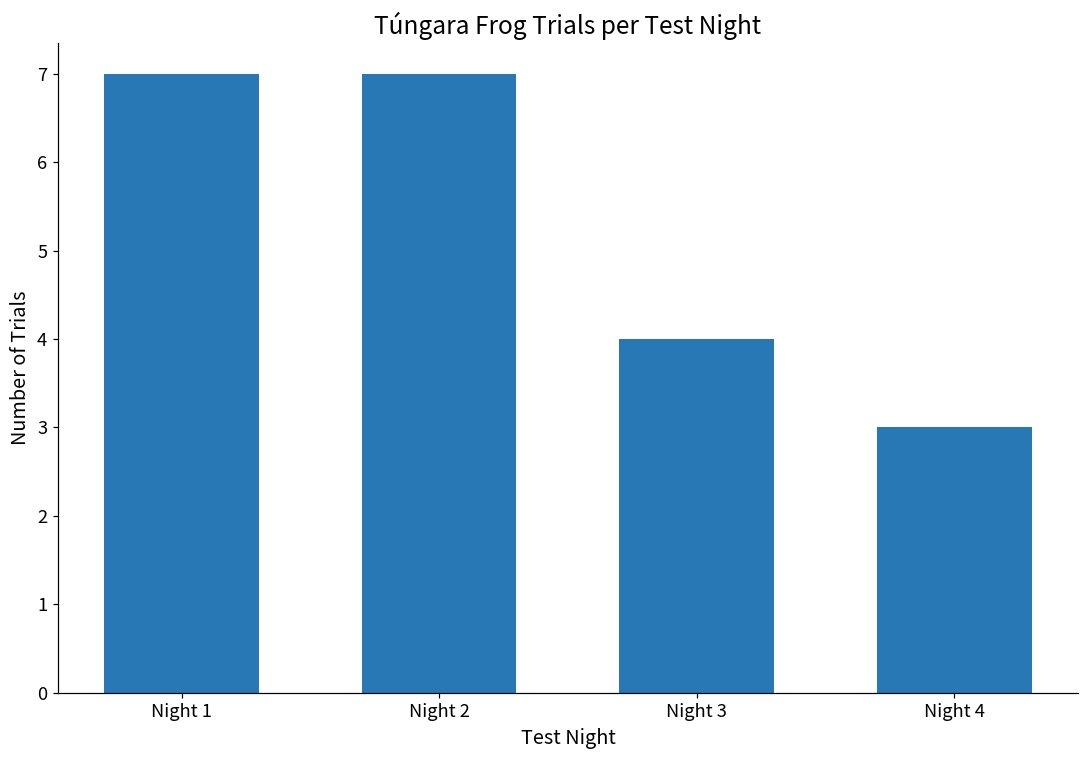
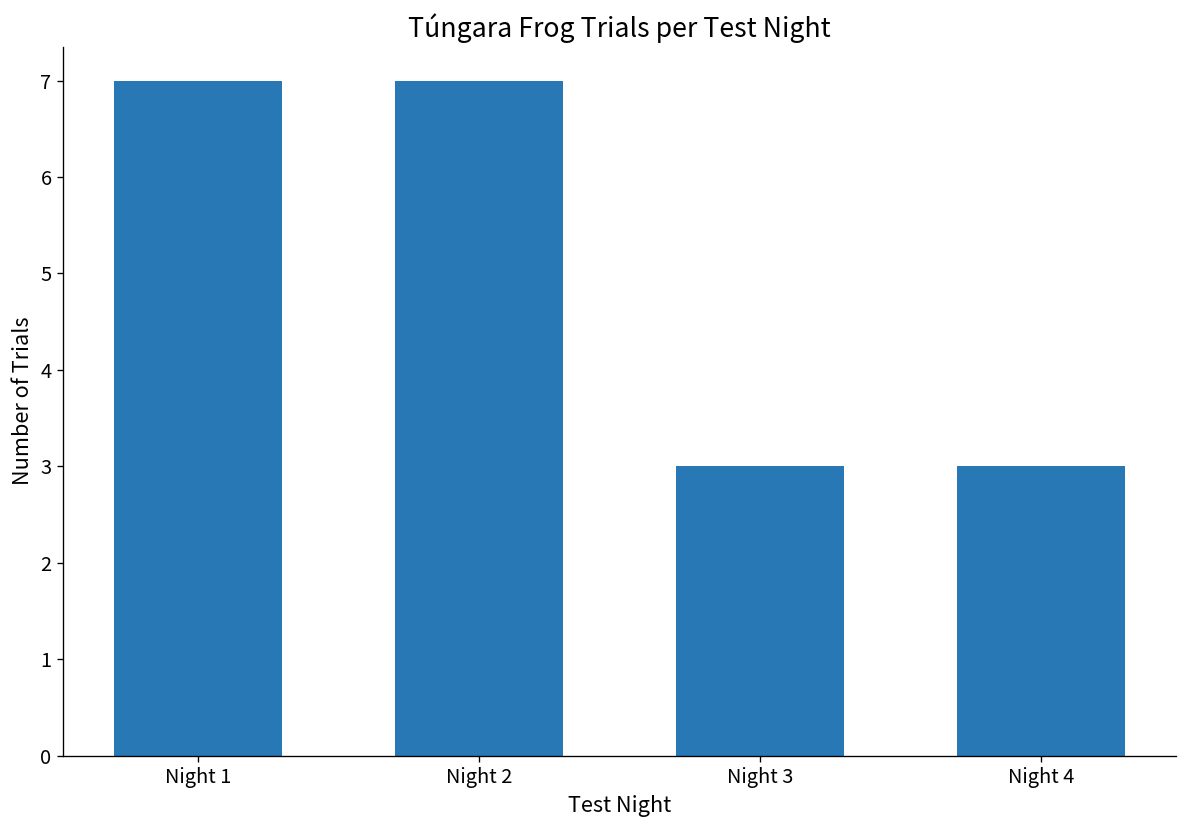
  {
    "Night 1": 7,
    "Night 2": 7,
-   "Night 3": 4,
+   "Night 3": 3,
    "Night 4": 3
  }
